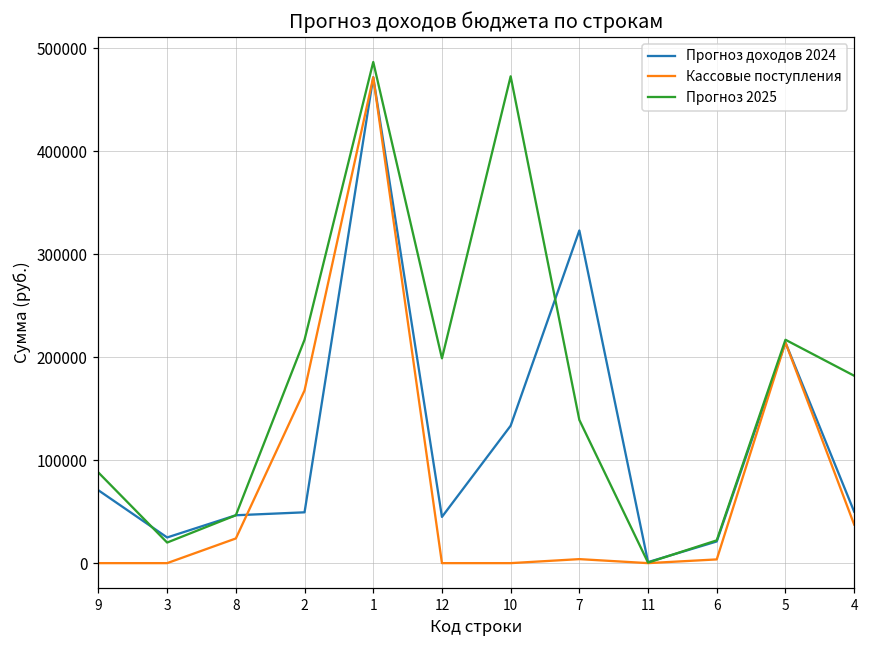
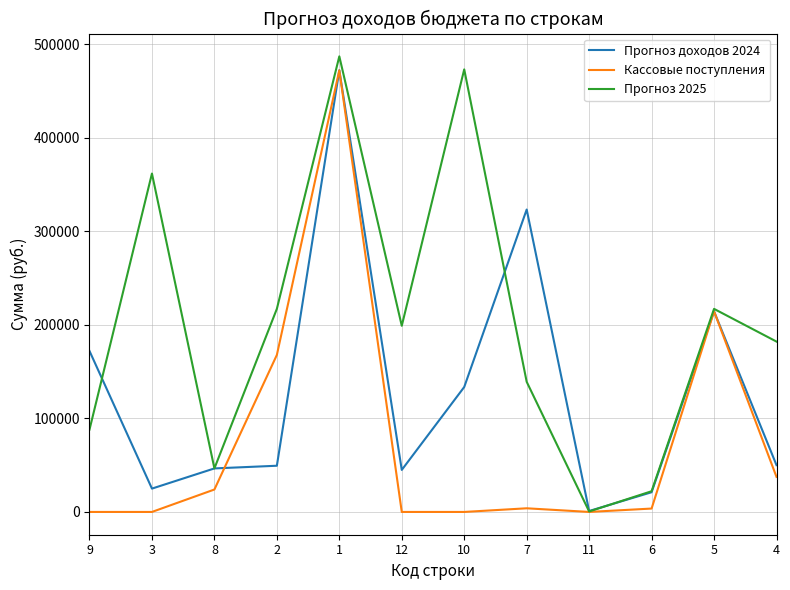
  {
    "Прогноз доходов 2024": {
-     "9": 70000,
+     "9": 170000,
      "3": 20000,
      "2": 50000,
      "12": 40000,
      "10": 130000,
      "7": 320000,
      "4": 50000
    },
    "Кассовые поступления": {
      "9": 0,
      "3": 0,
      "8": 20000,
      "2": 170000,
      "12": 0,
      "10": 0,
      "7": 0,
      "6": 0,
      "4": 40000
    },
    "Прогноз 2025": {
      "9": 90000,
-     "3": 20000,
+     "3": 360000,
      "2": 220000,
      "1": 490000,
      "12": 200000,
      "10": 470000,
      "7": 140000,
      "4": 180000
    }
  }
